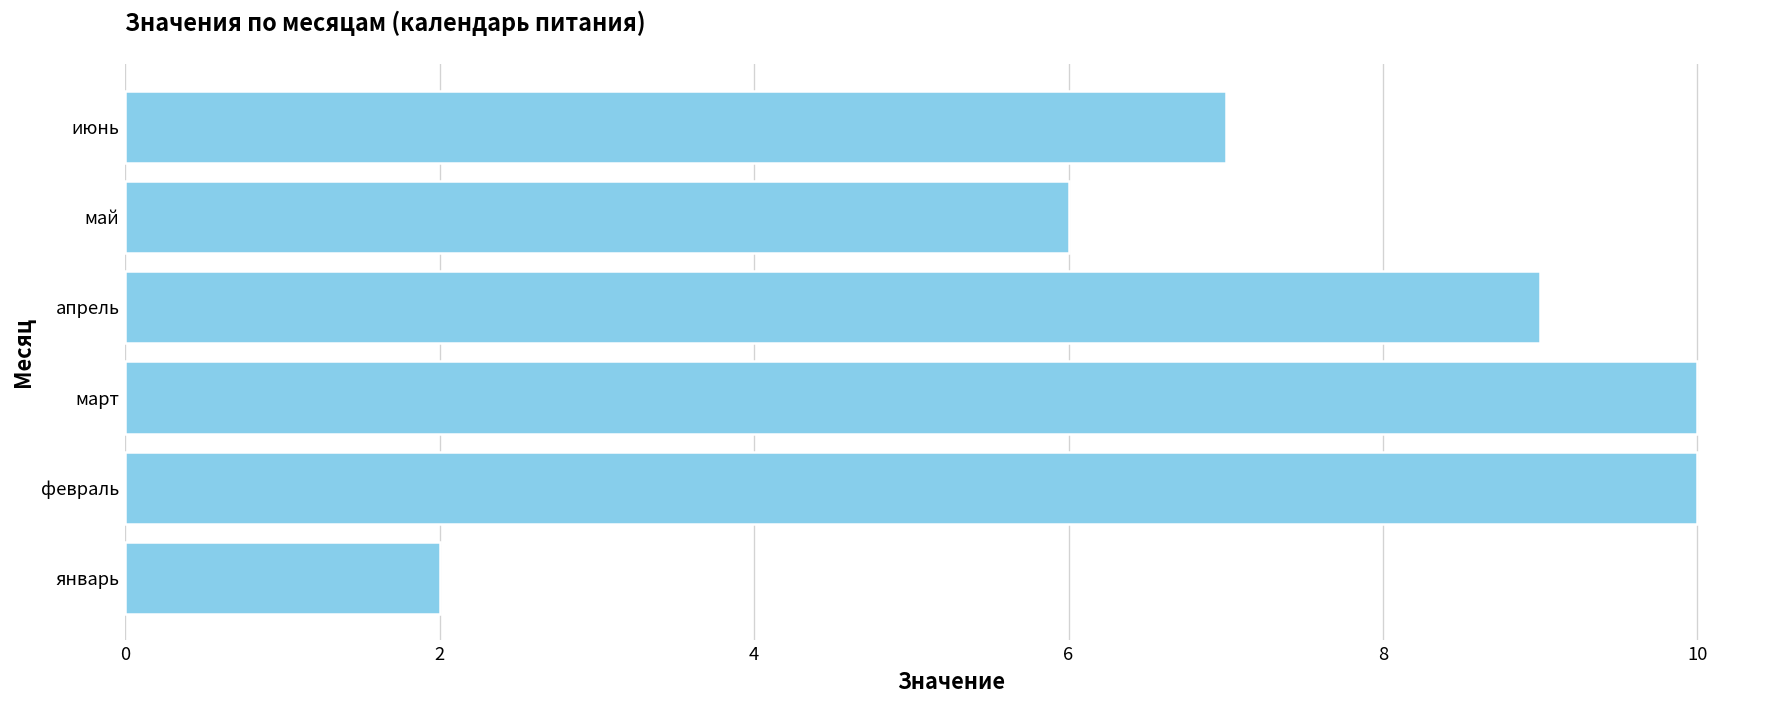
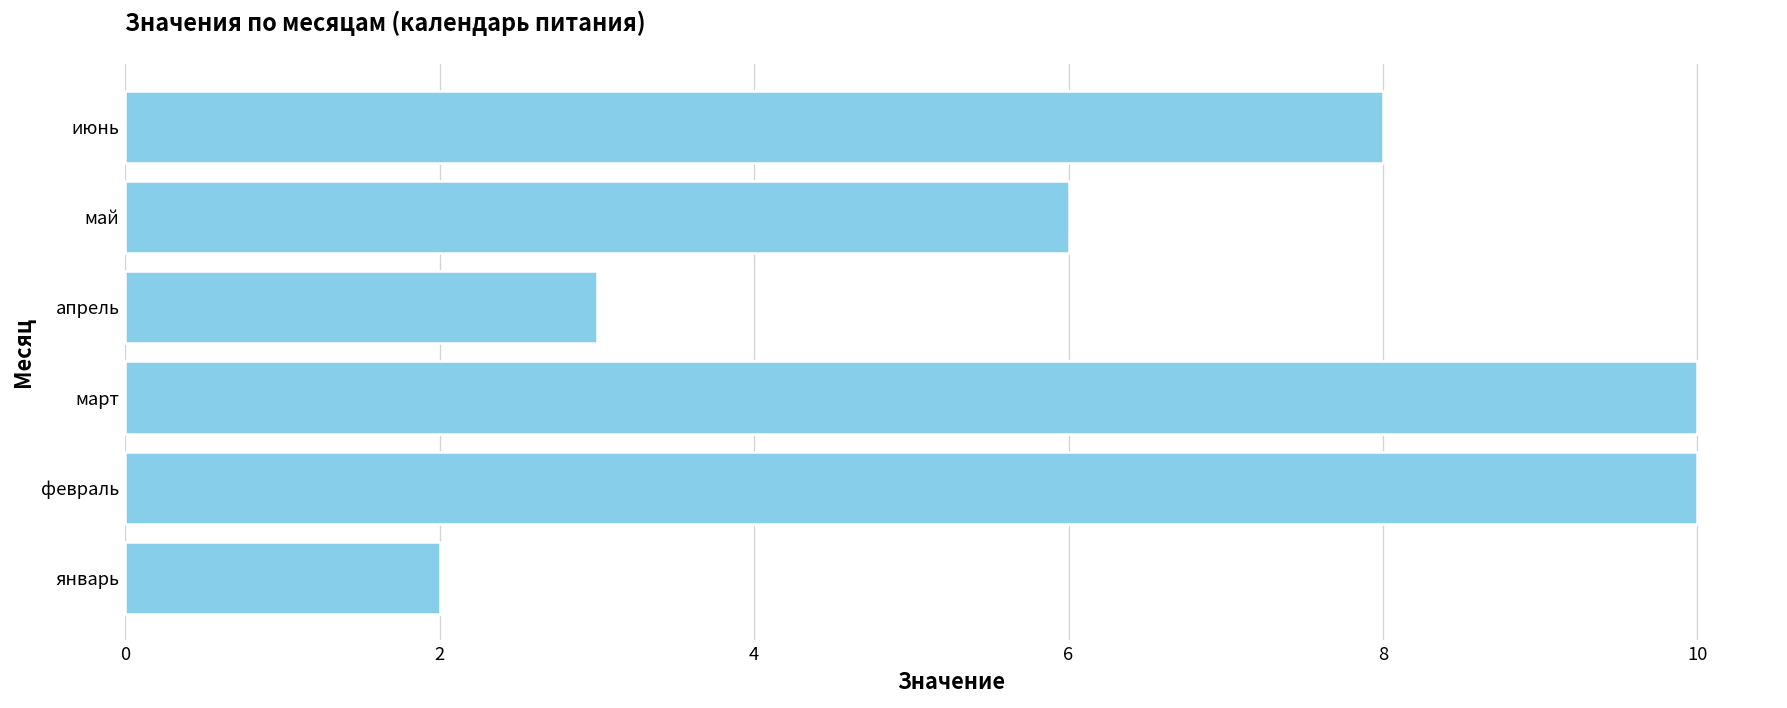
  {
-   "июнь": 7,
+   "июнь": 8,
    "май": 6,
-   "апрель": 9,
+   "апрель": 3,
    "март": 10,
    "февраль": 10,
    "январь": 2
  }
